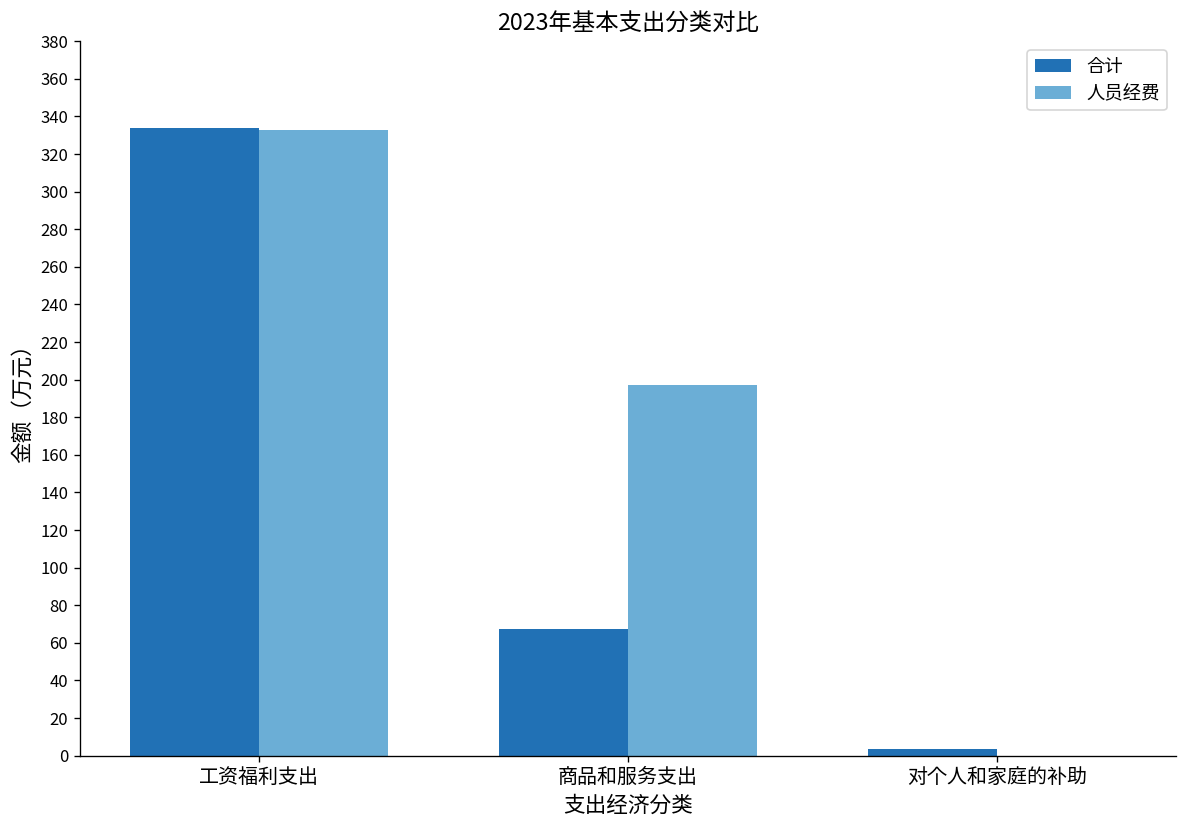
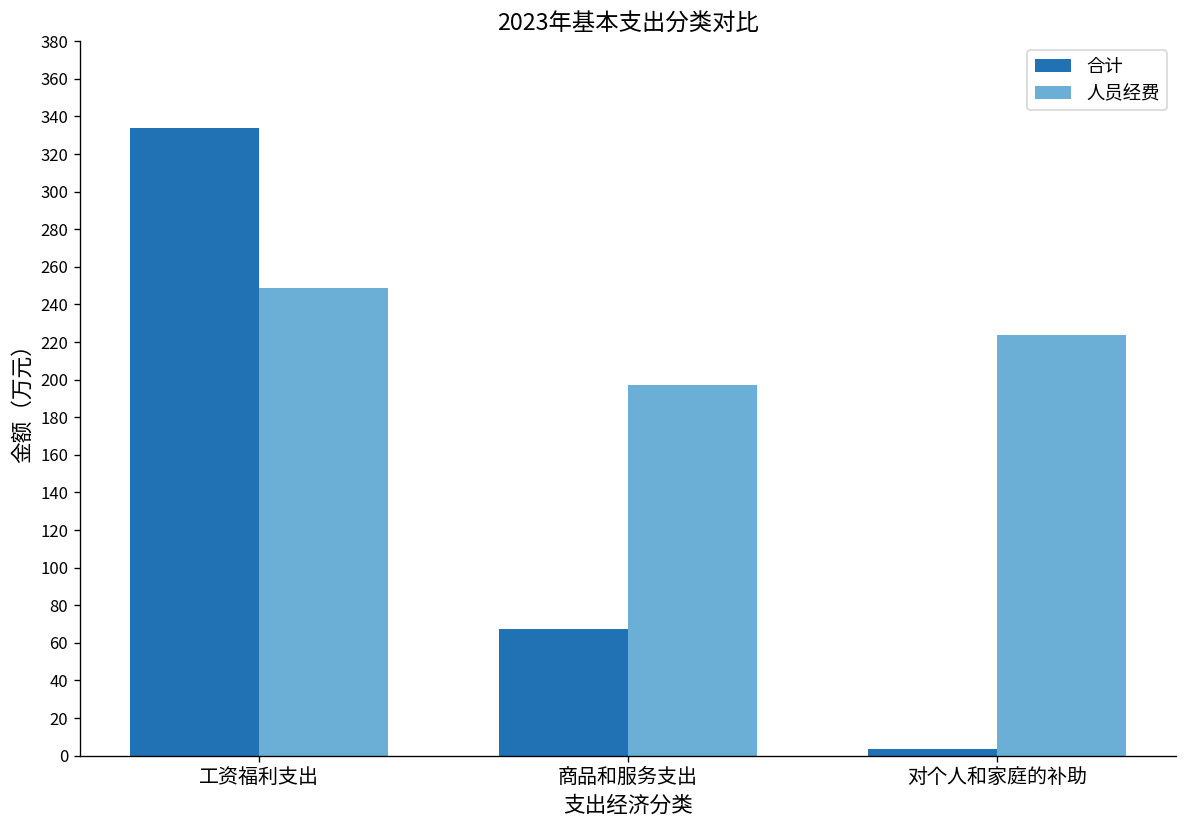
  {
    "合计": {
      "工资福利支出": 334,
      "商品和服务支出": 68,
      "对个人和家庭的补助": 4
    },
    "人员经费": {
-     "工资福利支出": 333,
+     "工资福利支出": 249,
      "商品和服务支出": 197,
-     "对个人和家庭的补助": 0
+     "对个人和家庭的补助": 224
    }
  }
